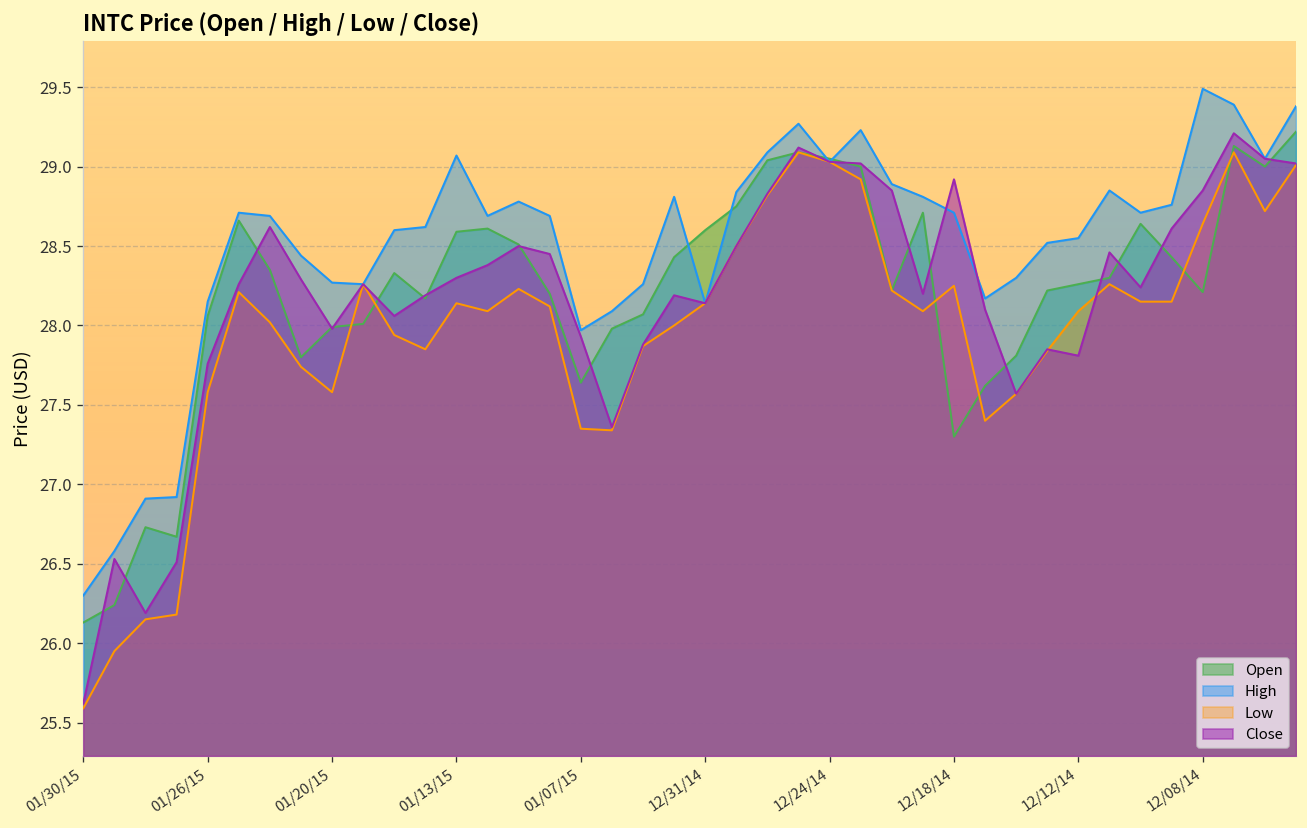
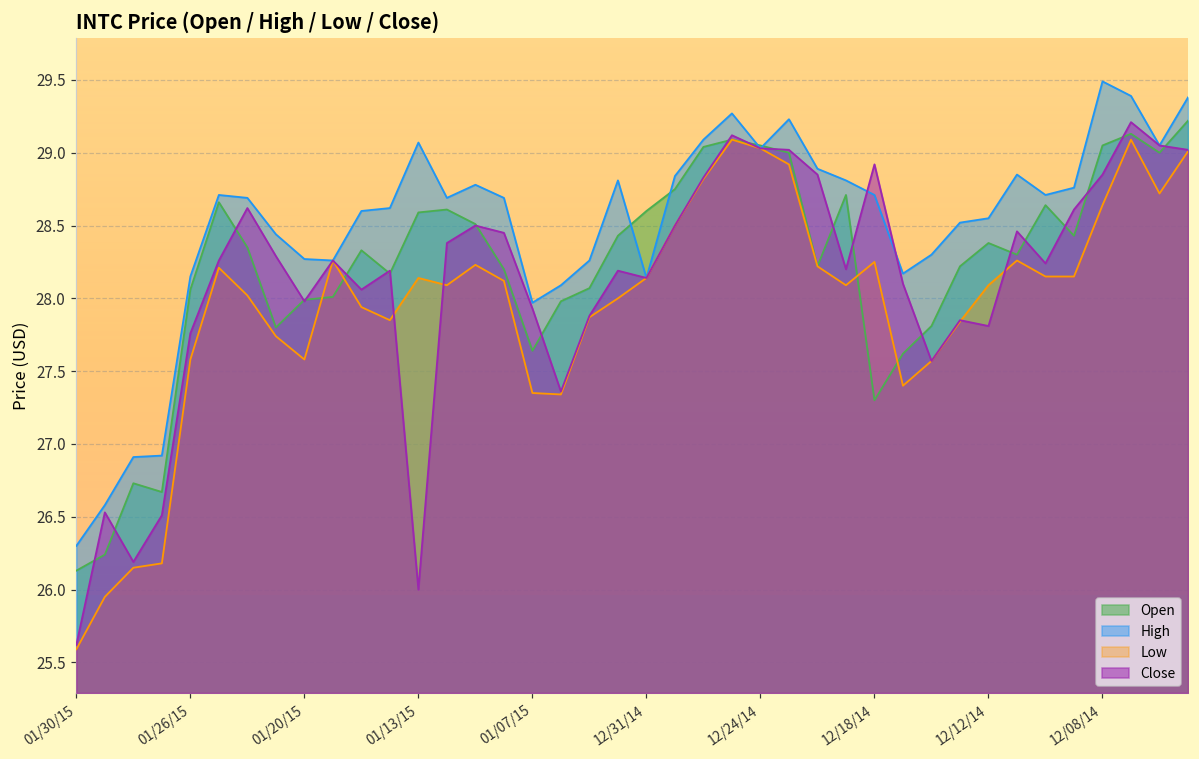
  {
    "Open": {
      "01/30/15": 26.13,
      "01/26/15": 28.06,
      "01/13/15": 28.59,
      "01/07/15": 27.64,
      "12/31/14": 28.60,
      "12/24/14": 29.05,
      "12/18/14": 27.30,
-     "12/12/14": 28.26,
-     "12/08/14": 28.21
+     "12/12/14": 28.38,
+     "12/08/14": 29.05
    },
    "High": {
      "01/26/15": 28.15,
      "01/20/15": 28.27,
      "01/13/15": 29.07,
      "01/07/15": 27.97,
      "12/18/14": 28.71,
      "12/12/14": 28.55,
      "12/08/14": 29.49
    },
    "Close": {
      "01/26/15": 27.76,
-     "01/13/15": 28.3,
+     "01/13/15": 26.0,
      "01/07/15": 27.93,
      "12/18/14": 28.92,
      "12/12/14": 27.8,
      "12/08/14": 28.85
    }
  }
